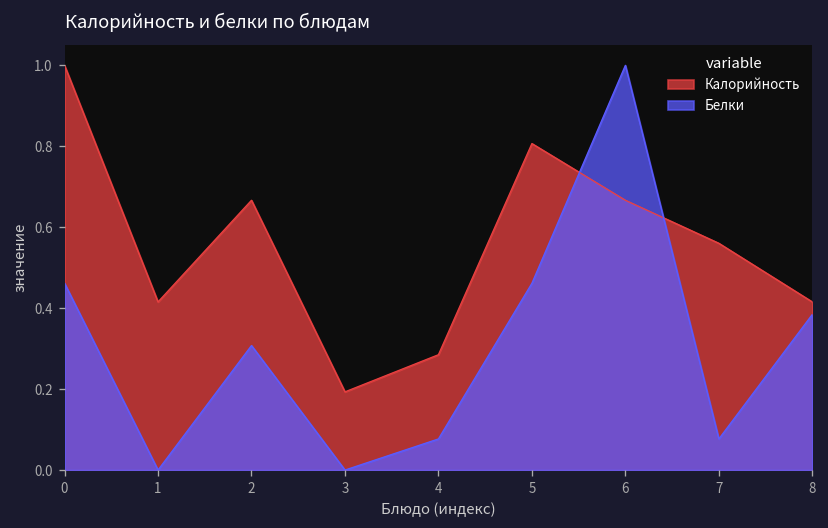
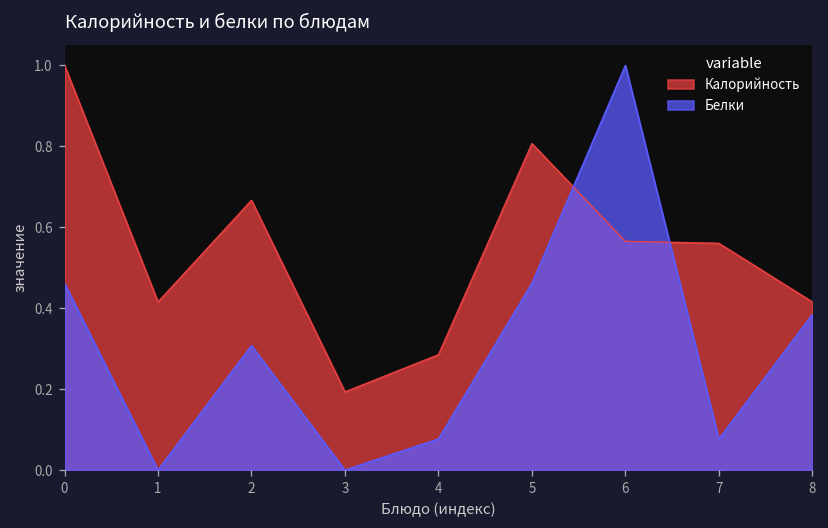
  {
    "Калорийность": {
      "0": 1.00,
      "1": 0.42,
      "2": 0.67,
      "3": 0.19,
      "4": 0.29,
      "5": 0.81,
-     "6": 0.67,
+     "6": 0.57,
      "7": 0.56,
      "8": 0.42
    },
    "Белки": {
      "0": 0.46,
      "1": 0.00,
      "2": 0.31,
      "3": 0.00,
      "4": 0.08,
      "5": 0.46,
      "6": 1.00,
      "7": 0.08,
      "8": 0.38
    }
  }
